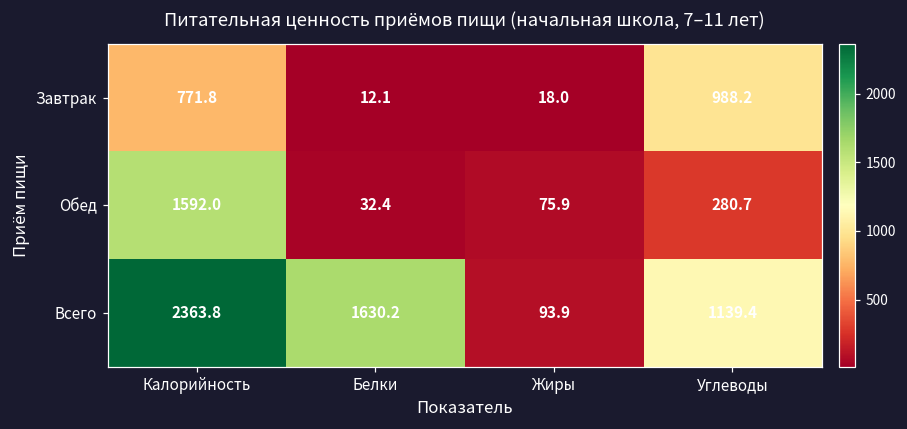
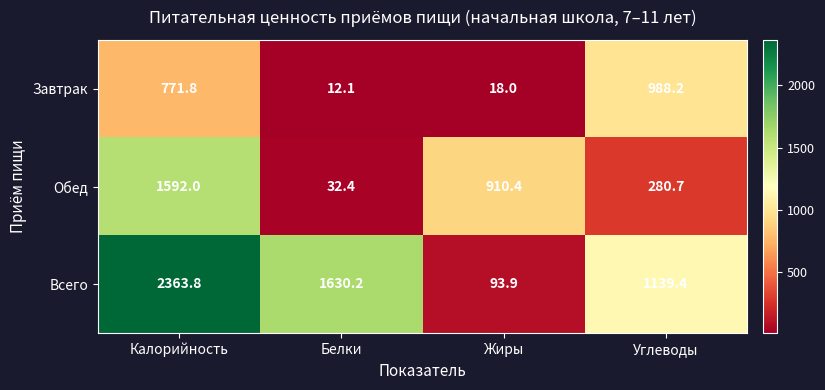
  {
    "Завтрак": {
      "Калорийность": 771.8,
      "Белки": 12.1,
      "Жиры": 18.0,
      "Углеводы": 988.2
    },
    "Обед": {
      "Калорийность": 1592.0,
      "Белки": 32.4,
-     "Жиры": 75.9,
+     "Жиры": 910.4,
      "Углеводы": 280.7
    },
    "Всего": {
      "Калорийность": 2363.8,
      "Белки": 1630.2,
      "Жиры": 93.9,
      "Углеводы": 1139.4
    }
  }
